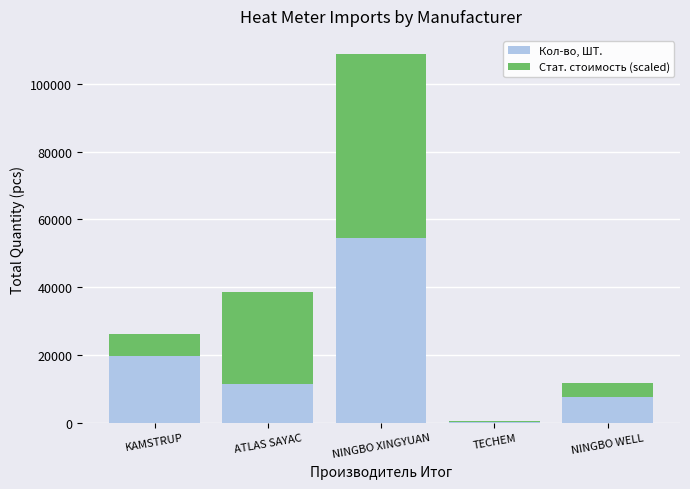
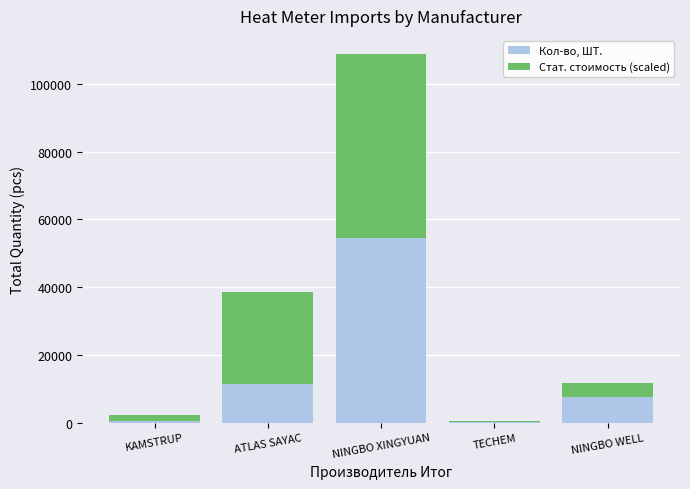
  {
    "Кол-во, ШТ.": {
-     "KAMSTRUP": 20000,
+     "KAMSTRUP": 0,
      "ATLAS SAYAC": 12000,
      "NINGBO XINGYUAN": 54000,
      "NINGBO WELL": 8000
    },
    "Стат. стоимость (scaled)": {
-     "KAMSTRUP": 7000,
+     "KAMSTRUP": 2000,
      "ATLAS SAYAC": 27000,
      "NINGBO XINGYUAN": 54000,
      "NINGBO WELL": 4000
    }
  }
